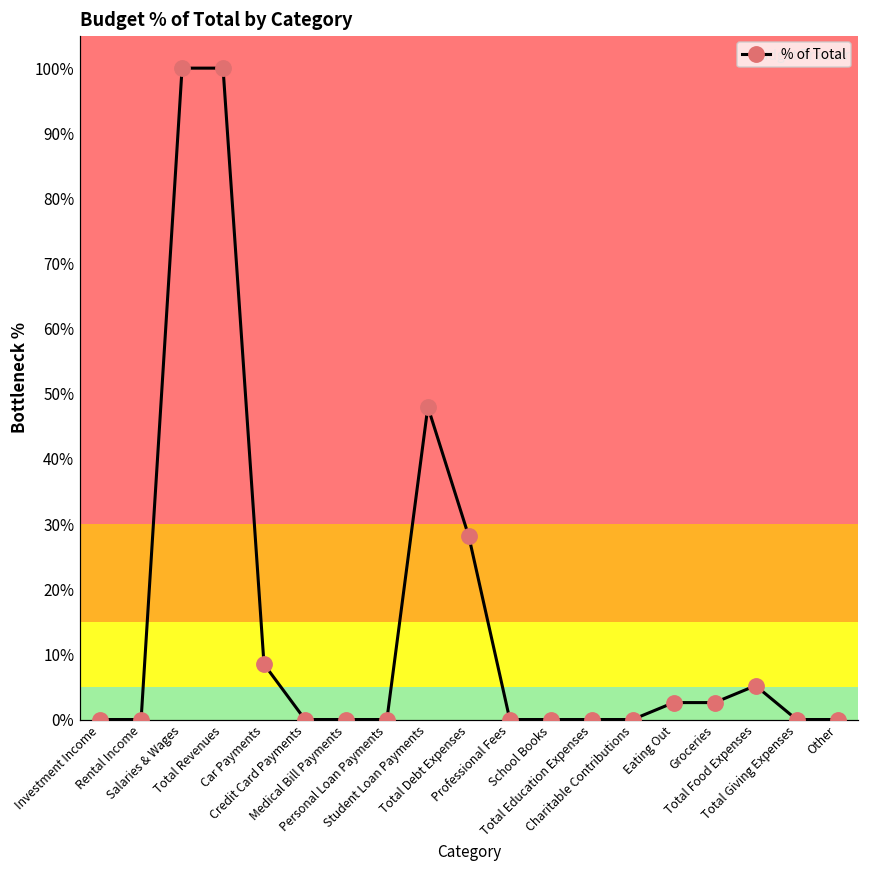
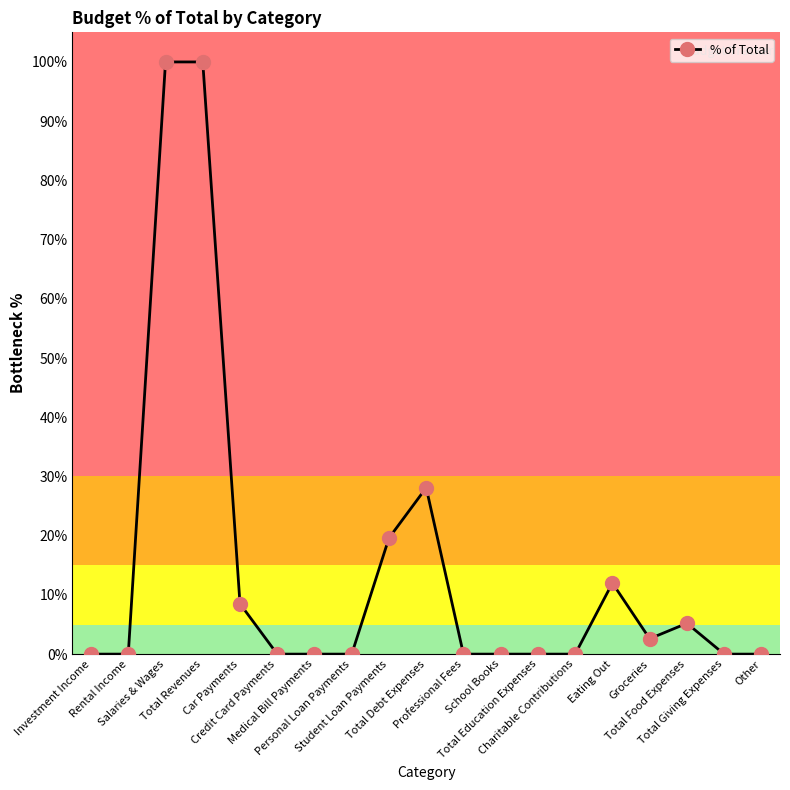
  {
    "Investment Income": "0%",
    "Rental Income": "0%",
    "Salaries & Wages": "100%",
    "Total Revenues": "100%",
    "Car Payments": "9%",
    "Credit Card Payments": "0%",
    "Medical Bill Payments": "0%",
    "Personal Loan Payments": "0%",
-   "Student Loan Payments": "48%",
+   "Student Loan Payments": "20%",
    "Total Debt Expenses": "28%",
    "Professional Fees": "0%",
    "School Books": "0%",
    "Total Education Expenses": "0%",
    "Charitable Contributions": "0%",
-   "Eating Out": "3%",
+   "Eating Out": "12%",
    "Groceries": "3%",
    "Total Food Expenses": "5%",
    "Total Giving Expenses": "0%",
    "Other": "0%"
  }
